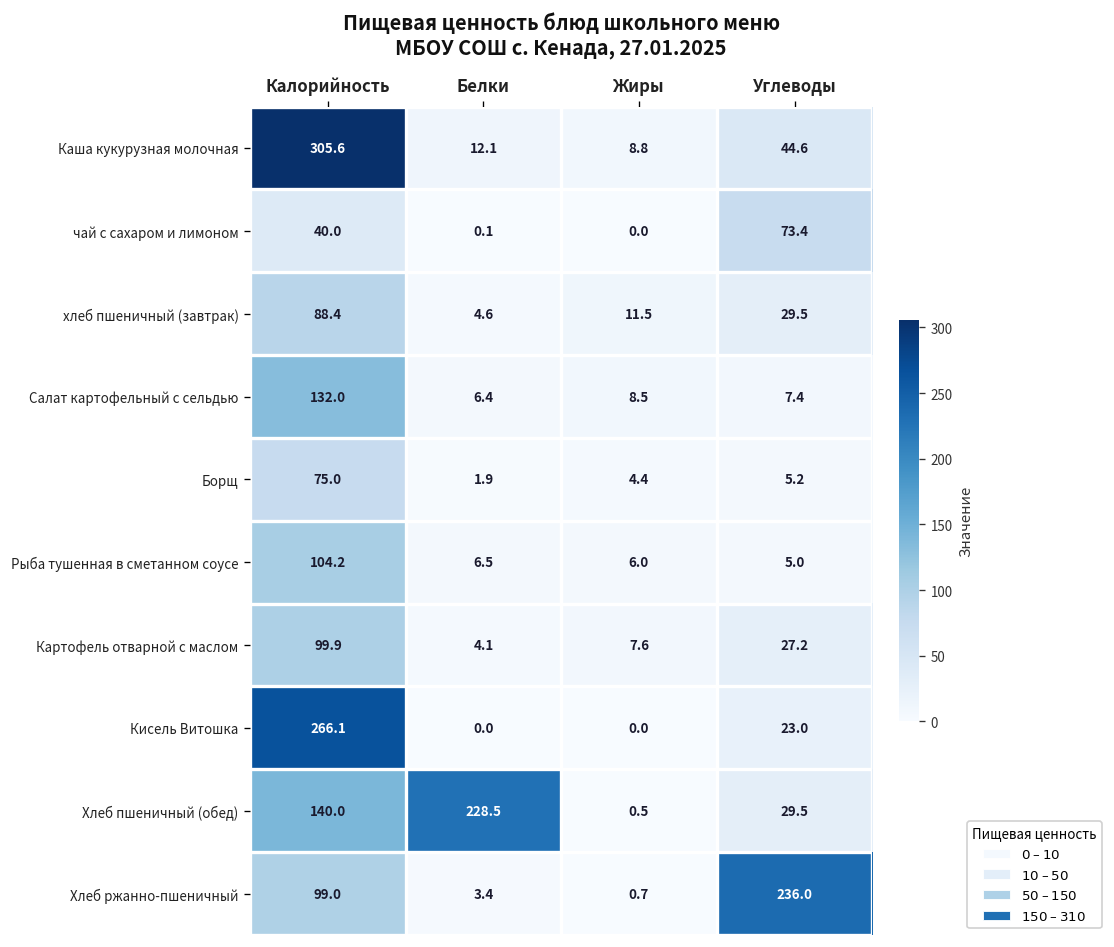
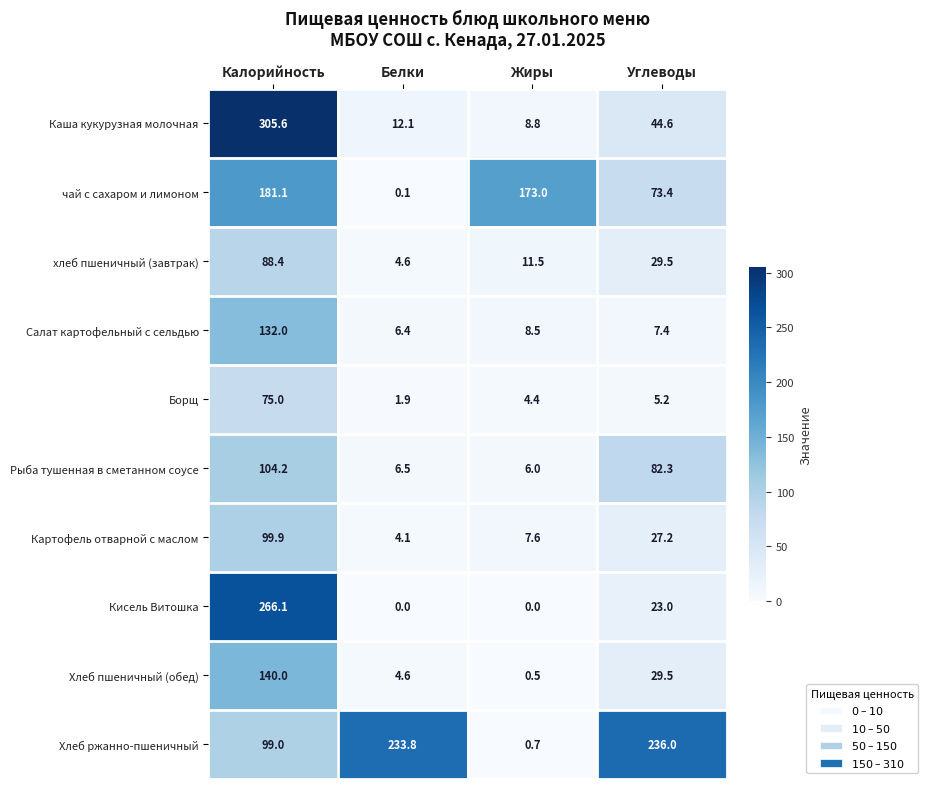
  {
    "Каша кукурузная молочная": {
      "Калорийность": 305.6,
      "Белки": 12.1,
      "Жиры": 8.8,
      "Углеводы": 44.6
    },
    "чай с сахаром и лимоном": {
-     "Калорийность": 40.0,
+     "Калорийность": 181.1,
      "Белки": 0.1,
-     "Жиры": 0.0,
+     "Жиры": 173.0,
      "Углеводы": 73.4
    },
    "хлеб пшеничный (завтрак)": {
      "Калорийность": 88.4,
      "Белки": 4.6,
      "Жиры": 11.5,
      "Углеводы": 29.5
    },
    "Салат картофельный с сельдью": {
      "Калорийность": 132.0,
      "Белки": 6.4,
      "Жиры": 8.5,
      "Углеводы": 7.4
    },
    "Борщ": {
      "Калорийность": 75.0,
      "Белки": 1.9,
      "Жиры": 4.4,
      "Углеводы": 5.2
    },
    "Рыба тушенная в сметанном соусе": {
      "Калорийность": 104.2,
      "Белки": 6.5,
      "Жиры": 6.0,
-     "Углеводы": 5.0
+     "Углеводы": 82.3
    },
    "Картофель отварной с маслом": {
      "Калорийность": 99.9,
      "Белки": 4.1,
      "Жиры": 7.6,
      "Углеводы": 27.2
    },
    "Кисель Витошка": {
      "Калорийность": 266.1,
      "Белки": 0.0,
      "Жиры": 0.0,
      "Углеводы": 23.0
    },
    "Хлеб пшеничный (обед)": {
      "Калорийность": 140.0,
-     "Белки": 228.5,
+     "Белки": 4.6,
      "Жиры": 0.5,
      "Углеводы": 29.5
    },
    "Хлеб ржанно-пшеничный": {
      "Калорийность": 99.0,
-     "Белки": 3.4,
+     "Белки": 233.8,
      "Жиры": 0.7,
      "Углеводы": 236.0
    }
  }
